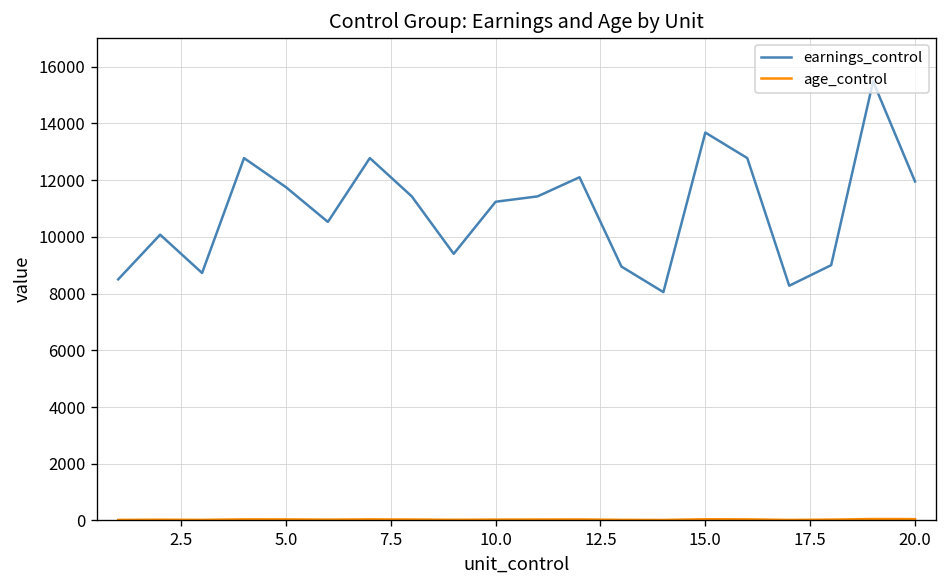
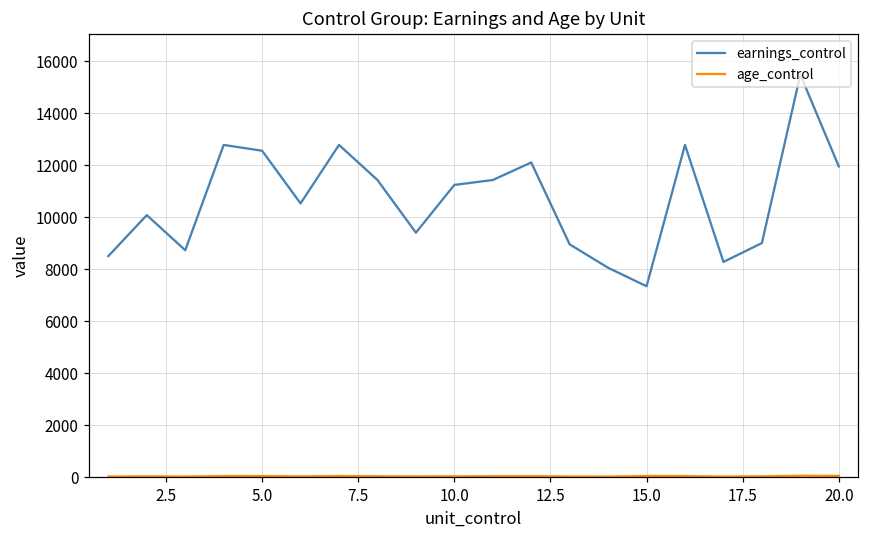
  {
    "earnings_control": {
-     "5.0": 11800,
+     "5.0": 12600,
      "10.0": 11200,
-     "15.0": 13700,
+     "15.0": 7300,
      "20.0": 11900
    },
    "age_control": {
      "5.0": 0,
      "10.0": 0,
      "15.0": 0,
      "20.0": 0
    }
  }
